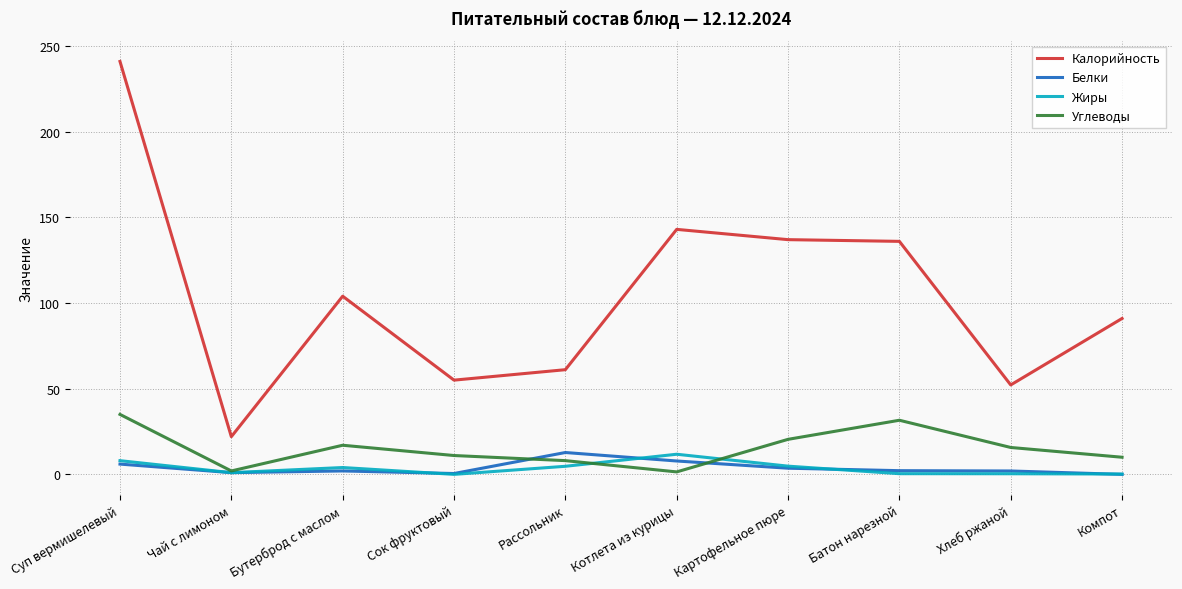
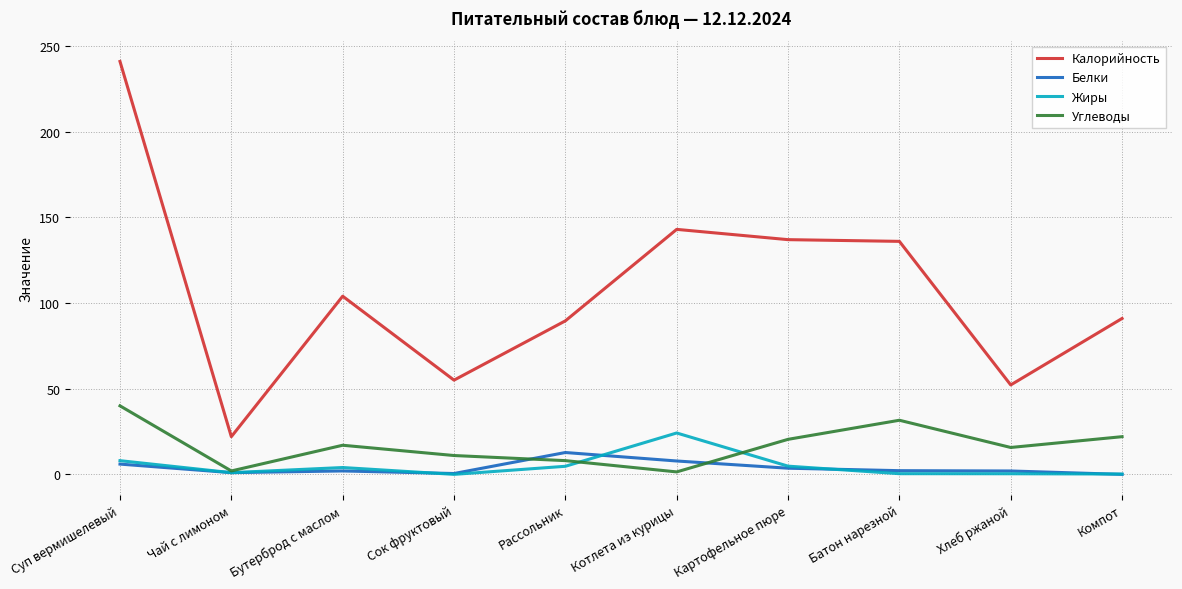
  {
    "Калорийность": {
      "Суп вермишелевый": 241,
      "Чай с лимоном": 22,
      "Бутерброд с маслом": 104,
      "Сок фруктовый": 55,
-     "Рассольник": 61,
+     "Рассольник": 90,
      "Котлета из курицы": 143,
      "Картофельное пюре": 137,
      "Батон нарезной": 136,
      "Хлеб ржаной": 52,
      "Компот": 91
    },
    "Белки": {
      "Суп вермишелевый": 6,
      "Бутерброд с маслом": 2,
      "Рассольник": 13,
      "Котлета из курицы": 8,
      "Батон нарезной": 2,
      "Хлеб ржаной": 2
    },
    "Жиры": {
      "Суп вермишелевый": 8,
      "Бутерброд с маслом": 4,
      "Рассольник": 5,
-     "Котлета из курицы": 12,
+     "Котлета из курицы": 24,
      "Батон нарезной": 0,
      "Хлеб ржаной": 0
    },
    "Углеводы": {
-     "Суп вермишелевый": 35,
+     "Суп вермишелевый": 40,
      "Бутерброд с маслом": 17,
      "Сок фруктовый": 11,
      "Рассольник": 8,
      "Котлета из курицы": 1,
      "Картофельное пюре": 20,
      "Батон нарезной": 32,
      "Хлеб ржаной": 16,
-     "Компот": 10
+     "Компот": 22
    }
  }
